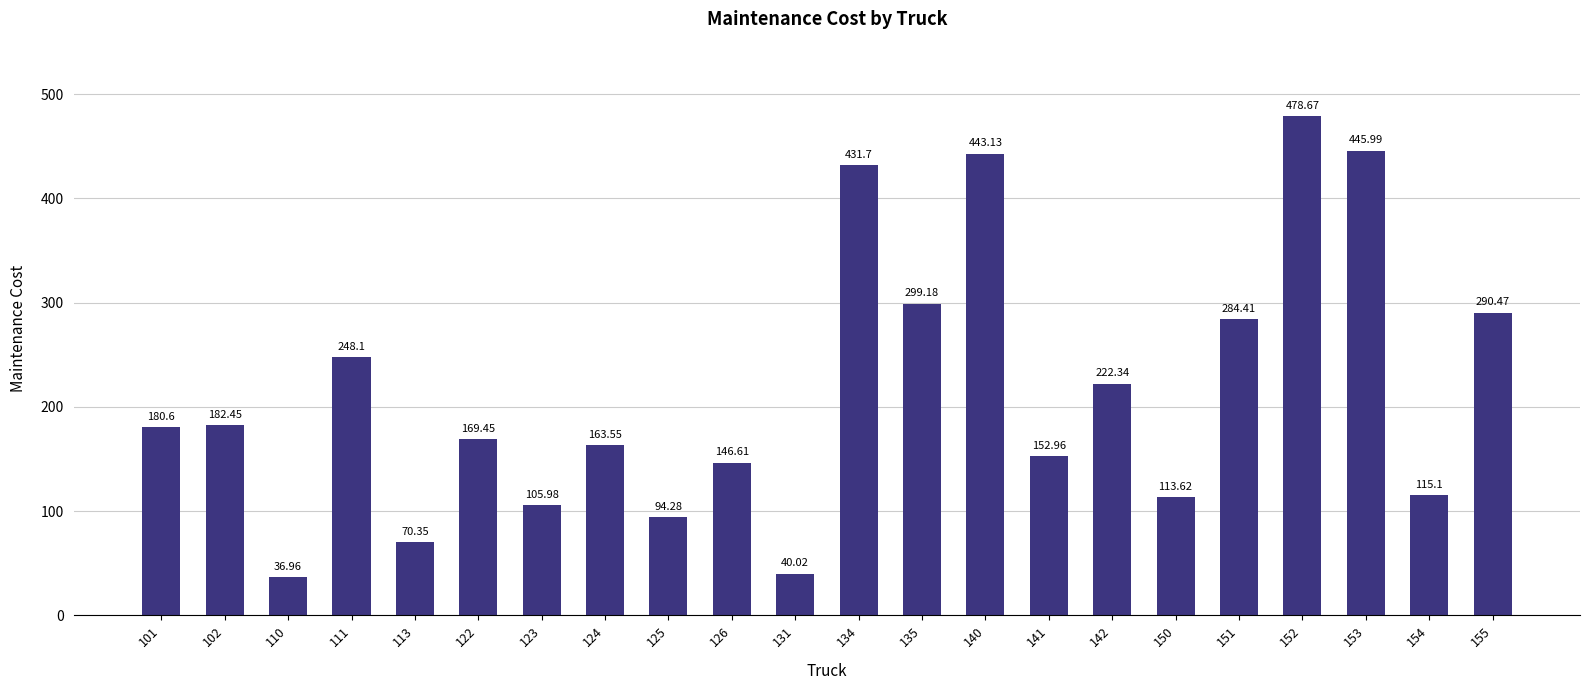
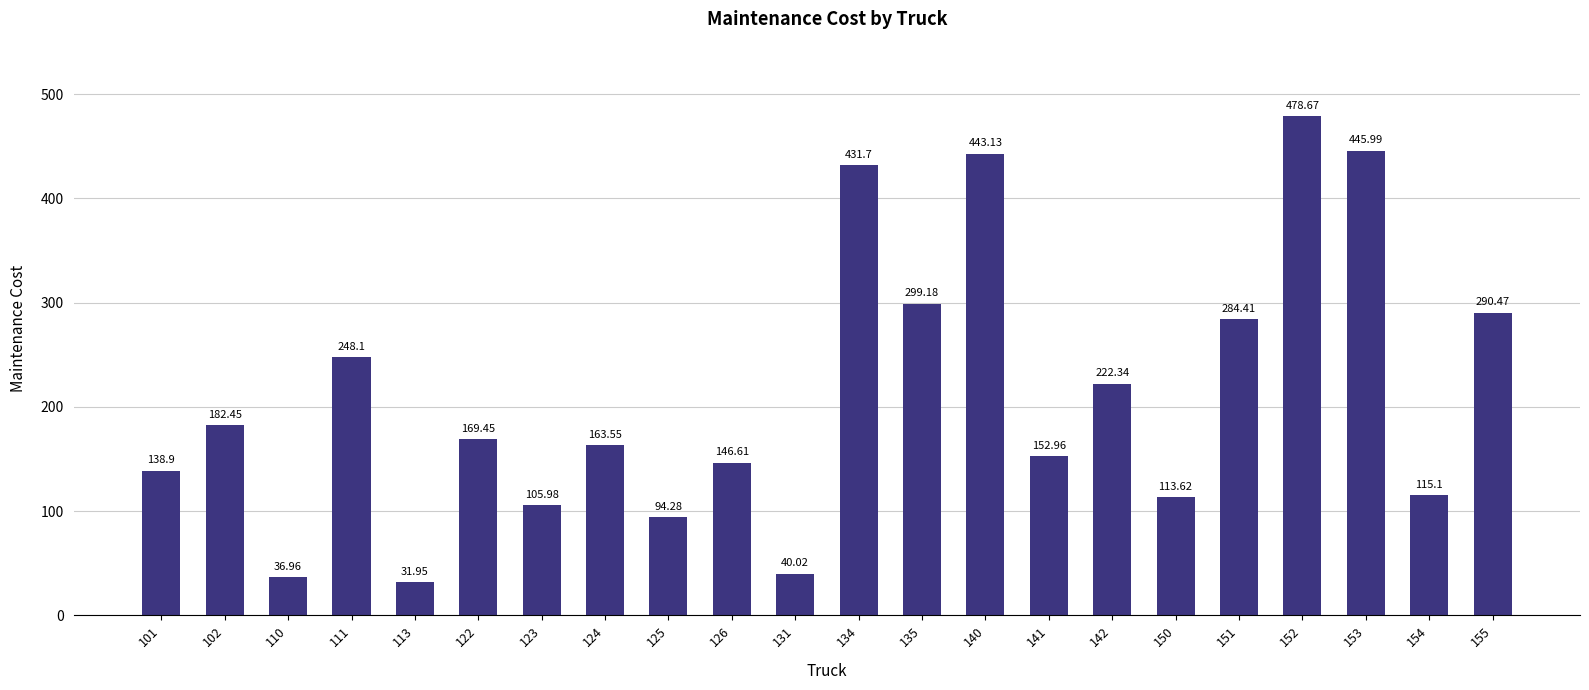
  {
-   "101": 180.6,
+   "101": 138.9,
    "102": 182.45,
    "110": 36.96,
    "111": 248.1,
-   "113": 70.35,
+   "113": 31.95,
    "122": 169.45,
    "123": 105.98,
    "124": 163.55,
    "125": 94.28,
    "126": 146.61,
    "131": 40.02,
    "134": 431.7,
    "135": 299.18,
    "140": 443.13,
    "141": 152.96,
    "142": 222.34,
    "150": 113.62,
    "151": 284.41,
    "152": 478.67,
    "153": 445.99,
    "154": 115.1,
    "155": 290.47
  }
